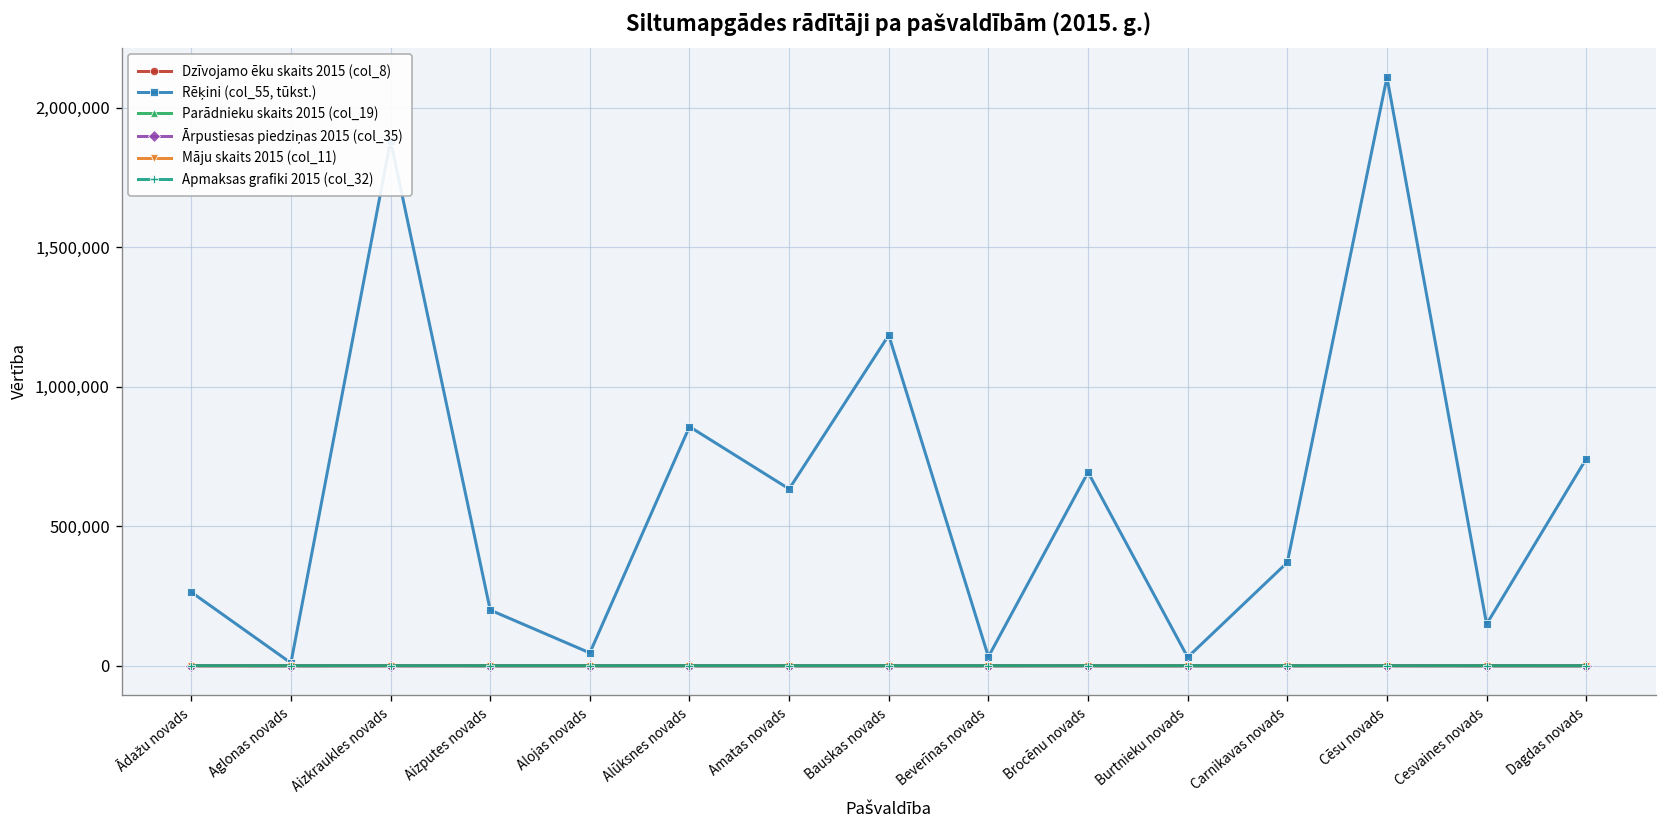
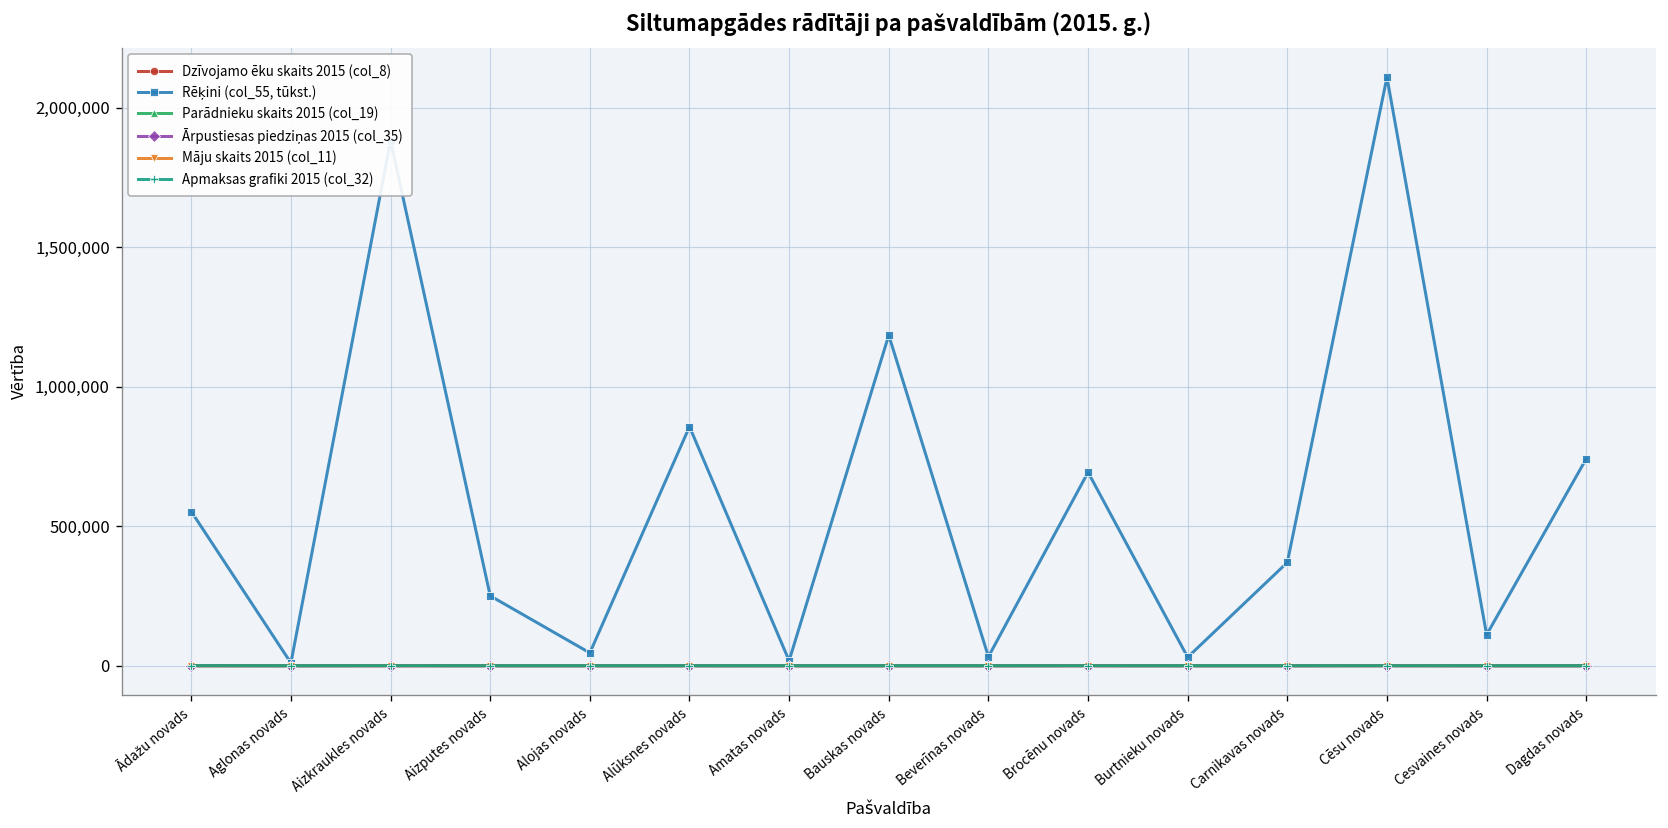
  {
    "Apmaksas grafiki 2015 (col_32)": {
      "Ādažu novads": "0",
      "Aizkraukles novads": "0",
      "Aizputes novads": "0",
      "Alojas novads": "0",
      "Alūksnes novads": "0",
      "Amatas novads": "0",
      "Bauskas novads": "0",
      "Beverīnas novads": "0",
      "Brocēnu novads": "0",
      "Burtnieku novads": "0",
      "Carnikavas novads": "0",
      "Cēsu novads": "0",
      "Cesvaines novads": "0",
      "Dagdas novads": "0"
    },
    "Rēķini (col_55, tūkst.)": {
-     "Ādažu novads": "260,000",
-     "Aizputes novads": "200,000",
+     "Ādažu novads": "550,000",
+     "Aizputes novads": "250,000",
      "Alojas novads": "50,000",
      "Alūksnes novads": "860,000",
-     "Amatas novads": "630,000",
+     "Amatas novads": "20,000",
      "Bauskas novads": "1,180,000",
      "Beverīnas novads": "30,000",
      "Brocēnu novads": "690,000",
      "Burtnieku novads": "30,000",
      "Carnikavas novads": "370,000",
      "Cēsu novads": "2,110,000",
-     "Cesvaines novads": "150,000",
+     "Cesvaines novads": "110,000",
      "Dagdas novads": "740,000"
    }
  }
